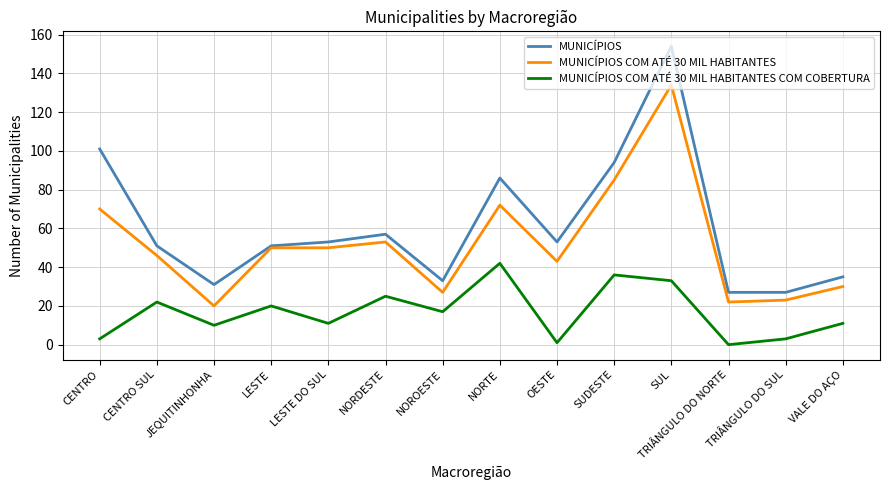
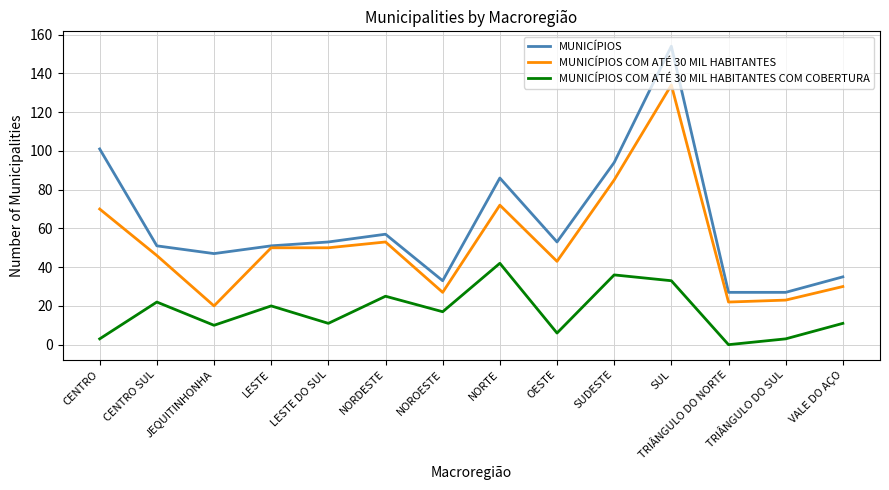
  {
    "MUNICÍPIOS": {
      "CENTRO": 101,
      "CENTRO SUL": 51,
-     "JEQUITINHONHA": 31,
+     "JEQUITINHONHA": 47,
      "LESTE DO SUL": 53,
      "NORDESTE": 57,
      "NOROESTE": 33,
      "NORTE": 86,
      "OESTE": 53,
      "SUDESTE": 94,
      "TRIÂNGULO DO NORTE": 27,
      "TRIÂNGULO DO SUL": 27,
      "VALE DO AÇO": 35
    },
    "MUNICÍPIOS COM ATÉ 30 MIL HABITANTES": {
      "CENTRO": 70,
      "CENTRO SUL": 46,
      "JEQUITINHONHA": 20,
      "LESTE DO SUL": 50,
      "NORDESTE": 53,
      "NOROESTE": 27,
      "NORTE": 72,
      "OESTE": 43,
      "SUDESTE": 85,
      "TRIÂNGULO DO NORTE": 22,
      "TRIÂNGULO DO SUL": 23,
      "VALE DO AÇO": 30
    },
    "MUNICÍPIOS COM ATÉ 30 MIL HABITANTES COM COBERTURA": {
      "CENTRO": 3,
      "CENTRO SUL": 22,
      "JEQUITINHONHA": 10,
      "LESTE": 20,
      "LESTE DO SUL": 11,
      "NORDESTE": 25,
      "NOROESTE": 17,
      "NORTE": 42,
-     "OESTE": 1,
+     "OESTE": 6,
      "SUDESTE": 36,
      "SUL": 33,
      "TRIÂNGULO DO NORTE": 0,
      "TRIÂNGULO DO SUL": 3,
      "VALE DO AÇO": 11
    }
  }
